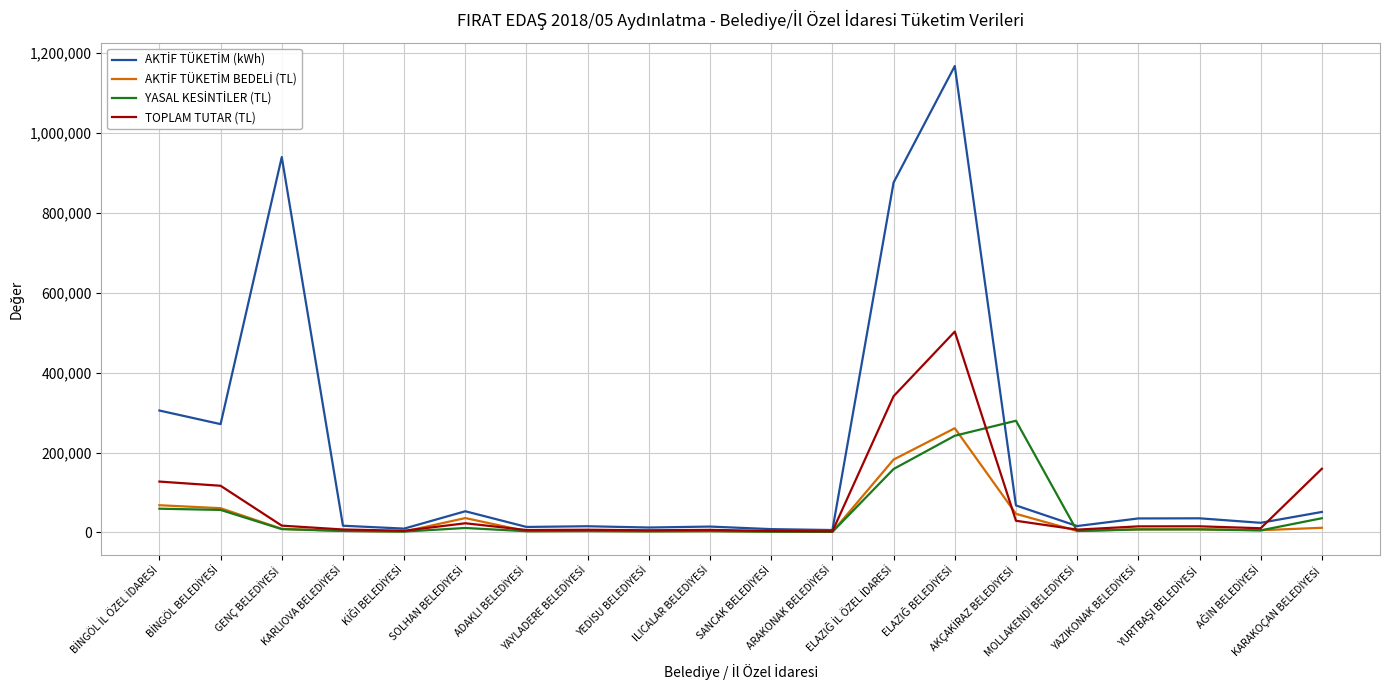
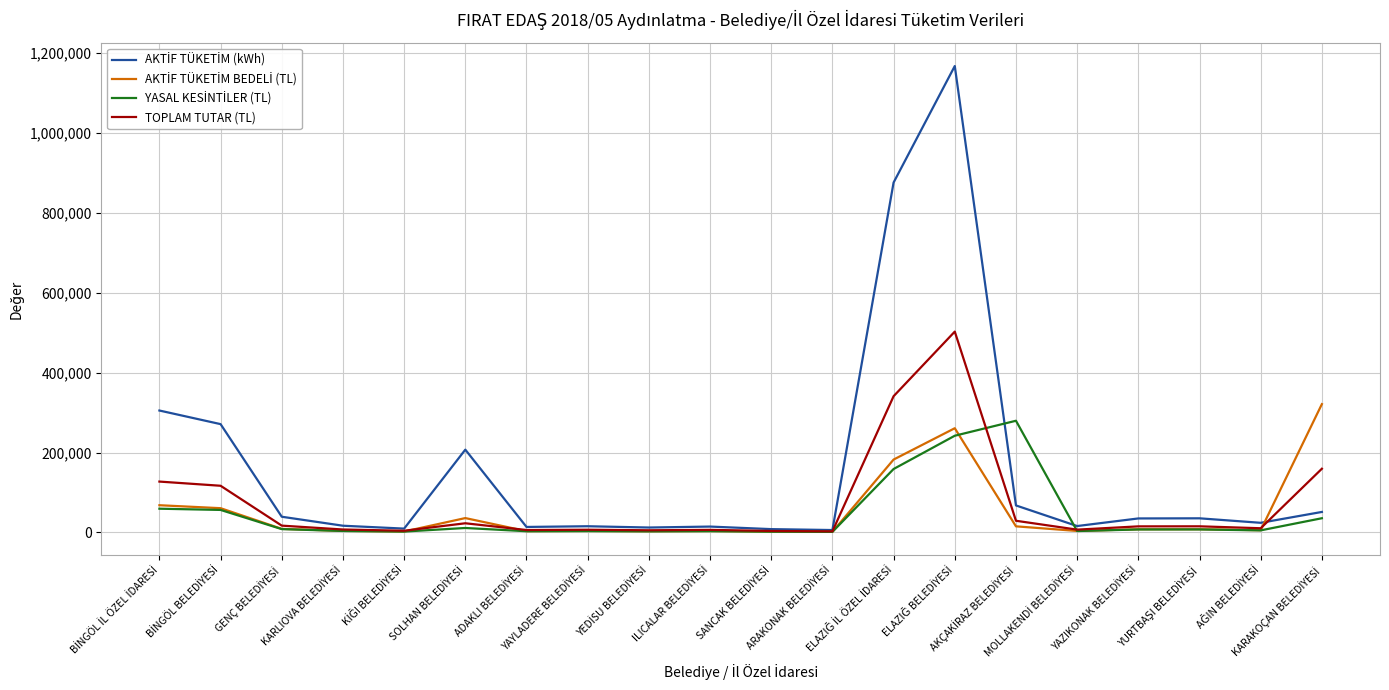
  {
    "AKTİF TÜKETİM (kWh)": {
      "BİNGÖL İL ÖZEL İDARESİ": "310,000",
      "BİNGÖL BELEDİYESİ": "270,000",
-     "GENÇ BELEDİYESİ": "940,000",
+     "GENÇ BELEDİYESİ": "40,000",
      "KARLIOVA BELEDİYESİ": "20,000",
-     "SOLHAN BELEDİYESİ": "50,000",
+     "SOLHAN BELEDİYESİ": "210,000",
      "ADAKLI BELEDİYESİ": "10,000",
      "YAYLADERE BELEDİYESİ": "20,000",
      "YEDİSU BELEDİYESİ": "10,000",
      "ILICALAR BELEDİYESİ": "10,000",
      "ELAZIĞ İL ÖZEL İDARESİ": "880,000",
      "ELAZIĞ BELEDİYESİ": "1,170,000",
      "AKÇAKİRAZ BELEDİYESİ": "70,000",
      "MOLLAKENDİ BELEDİYESİ": "20,000",
      "YAZIKONAK BELEDİYESİ": "30,000",
      "YURTBAŞI BELEDİYESİ": "40,000",
      "AĞIN BELEDİYESİ": "20,000",
      "KARAKOÇAN BELEDİYESİ": "50,000"
    },
    "AKTİF TÜKETİM BEDELİ (TL)": {
      "BİNGÖL İL ÖZEL İDARESİ": "70,000",
      "SOLHAN BELEDİYESİ": "40,000",
      "ELAZIĞ İL ÖZEL İDARESİ": "180,000",
      "ELAZIĞ BELEDİYESİ": "260,000",
-     "AKÇAKİRAZ BELEDİYESİ": "50,000",
-     "KARAKOÇAN BELEDİYESİ": "10,000"
+     "AKÇAKİRAZ BELEDİYESİ": "20,000",
+     "KARAKOÇAN BELEDİYESİ": "320,000"
    },
    "YASAL KESİNTİLER (TL)": {
      "BİNGÖL İL ÖZEL İDARESİ": "60,000",
      "SOLHAN BELEDİYESİ": "10,000",
      "ELAZIĞ İL ÖZEL İDARESİ": "160,000",
      "ELAZIĞ BELEDİYESİ": "240,000",
      "AKÇAKİRAZ BELEDİYESİ": "280,000",
      "KARAKOÇAN BELEDİYESİ": "40,000"
    },
    "TOPLAM TUTAR (TL)": {
      "BİNGÖL İL ÖZEL İDARESİ": "130,000",
      "BİNGÖL BELEDİYESİ": "120,000",
      "GENÇ BELEDİYESİ": "20,000",
      "SOLHAN BELEDİYESİ": "20,000",
      "ELAZIĞ İL ÖZEL İDARESİ": "340,000",
      "ELAZIĞ BELEDİYESİ": "500,000",
      "AKÇAKİRAZ BELEDİYESİ": "30,000",
      "YAZIKONAK BELEDİYESİ": "10,000",
      "YURTBAŞI BELEDİYESİ": "20,000",
      "KARAKOÇAN BELEDİYESİ": "160,000"
    }
  }
